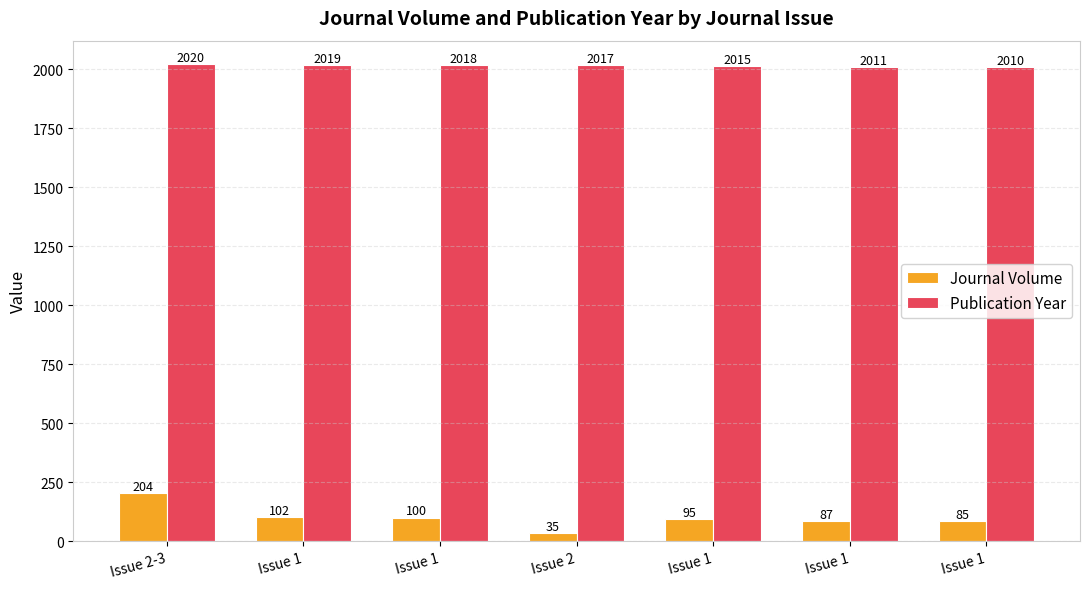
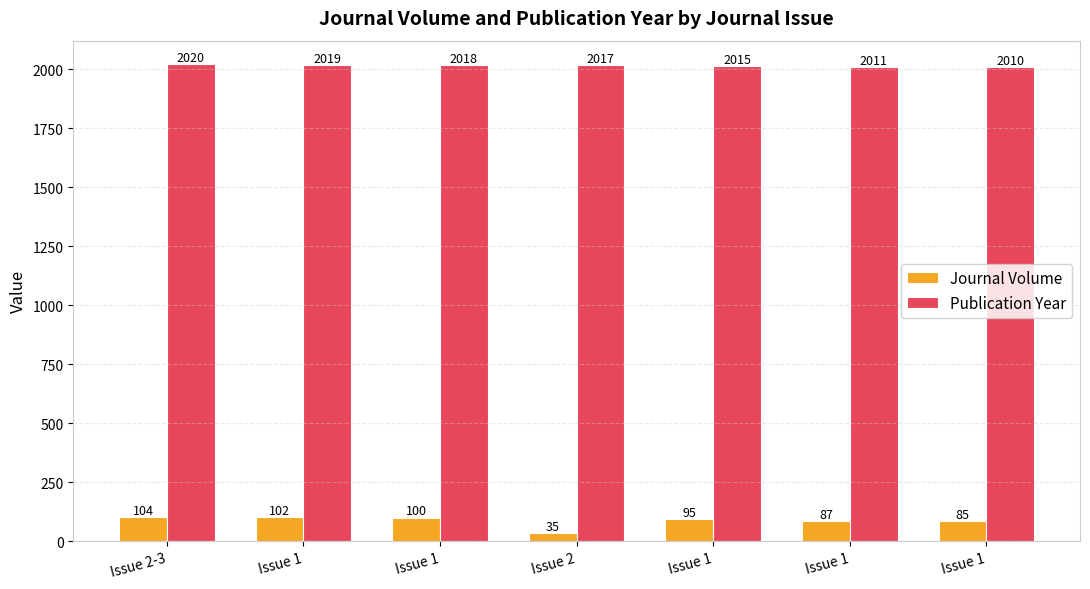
  {
    "Journal Volume": {
-     "Issue 2-3": 204,
+     "Issue 2-3": 104,
      "Issue 2": 35
    },
    "Publication Year": {
      "Issue 2-3": 2020,
      "Issue 2": 2017
    }
  }
